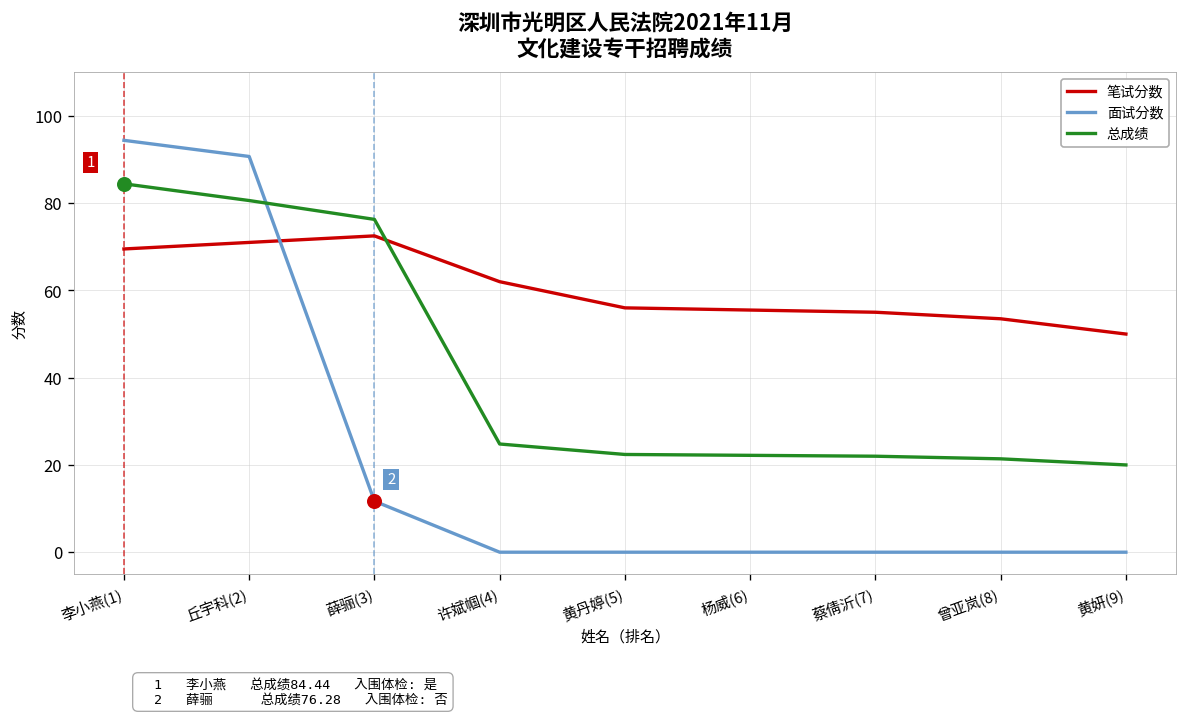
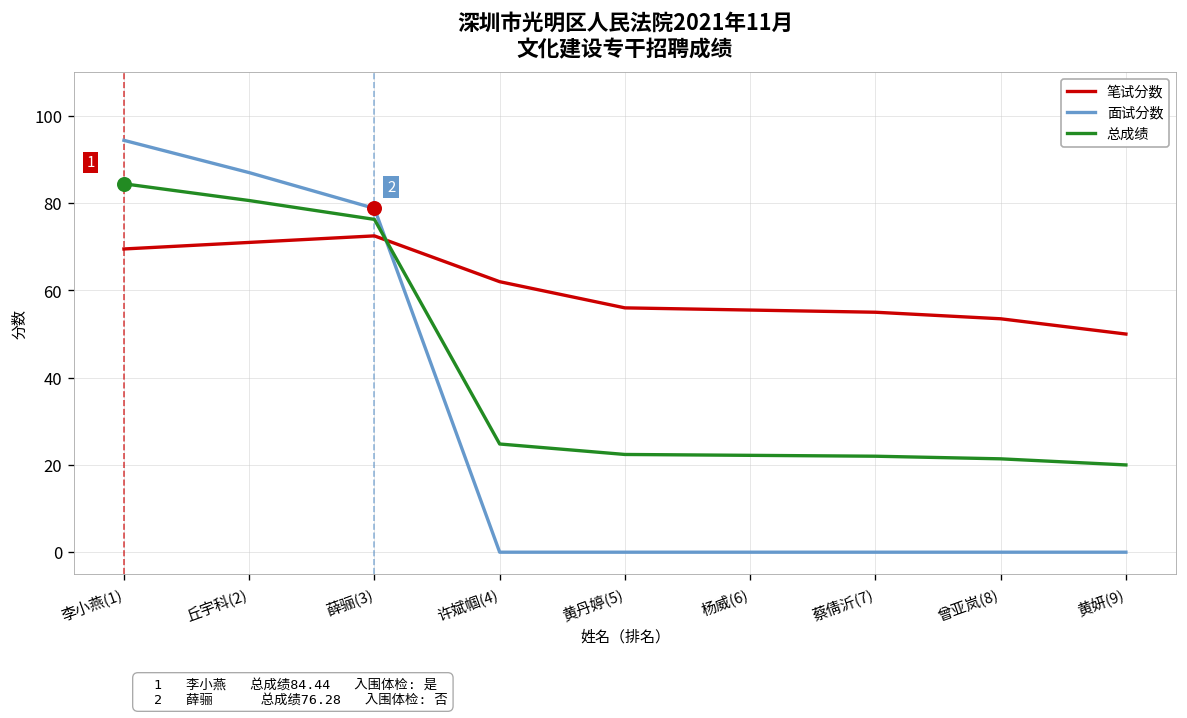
  {
    "面试分数": {
      "李小燕(1)": 94,
-     "丘宇科(2)": 91,
-     "薛骊(3)": 12,
+     "丘宇科(2)": 87,
+     "薛骊(3)": 79,
      "许斌帼(4)": 0,
      "黄丹婷(5)": 0,
      "杨威(6)": 0,
      "蔡倩沂(7)": 0,
      "曾亚岚(8)": 0,
      "黄妍(9)": 0
    }
  }
